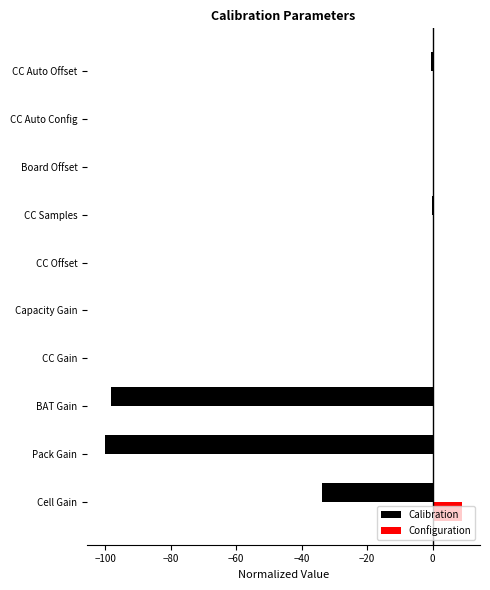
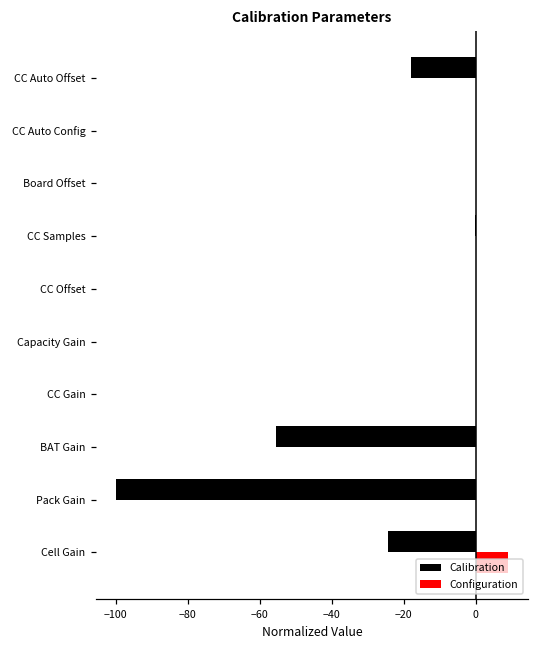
  {
    "Calibration": {
-     "CC Auto Offset": 0,
+     "CC Auto Offset": -18,
      "CC Auto Config": 0,
      "Board Offset": 0,
      "CC Offset": 0,
-     "BAT Gain": -98,
+     "BAT Gain": -55,
      "Pack Gain": -100,
-     "Cell Gain": -34
+     "Cell Gain": -24
    },
    "Configuration": {
      "CC Auto Offset": 0,
      "CC Auto Config": 0,
      "Board Offset": 0,
      "CC Samples": 0,
      "CC Offset": 0,
      "Capacity Gain": 0,
      "CC Gain": 0
    }
  }
